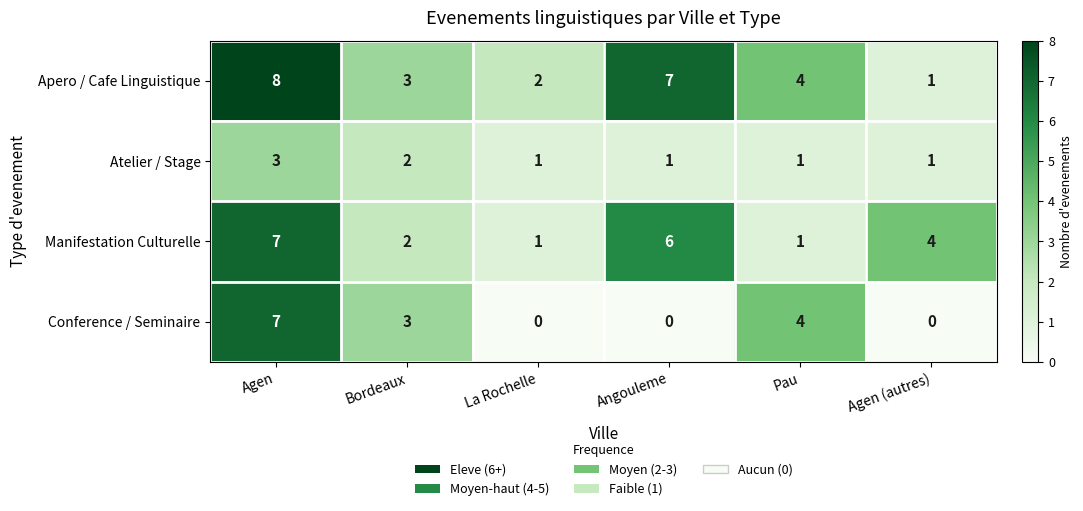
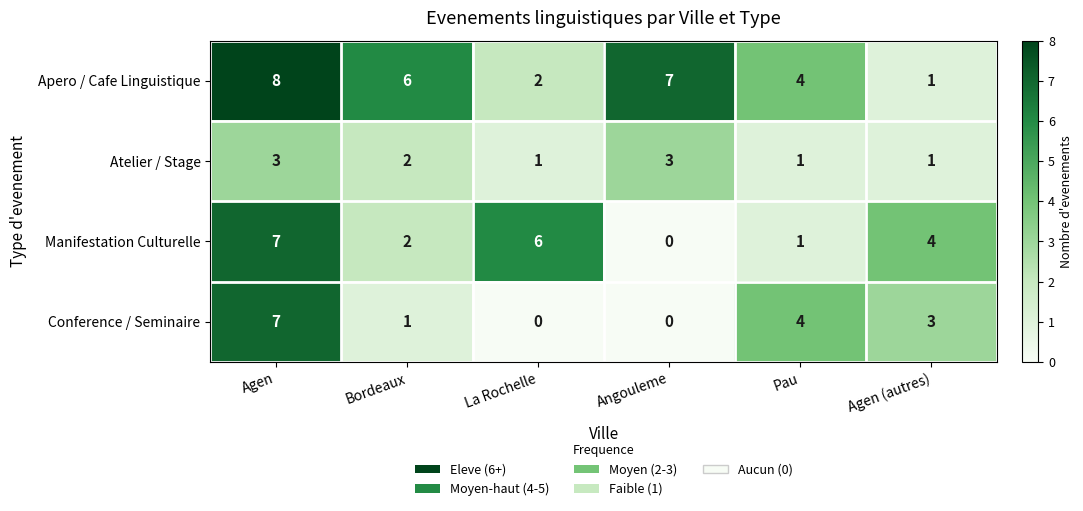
  {
    "Apero / Cafe Linguistique": {
      "Agen": 8,
-     "Bordeaux": 3,
+     "Bordeaux": 6,
      "La Rochelle": 2,
      "Angouleme": 7,
      "Pau": 4,
      "Agen (autres)": 1
    },
    "Atelier / Stage": {
      "Agen": 3,
      "Bordeaux": 2,
      "La Rochelle": 1,
-     "Angouleme": 1,
+     "Angouleme": 3,
      "Pau": 1,
      "Agen (autres)": 1
    },
    "Manifestation Culturelle": {
      "Agen": 7,
      "Bordeaux": 2,
-     "La Rochelle": 1,
-     "Angouleme": 6,
+     "La Rochelle": 6,
+     "Angouleme": 0,
      "Pau": 1,
      "Agen (autres)": 4
    },
    "Conference / Seminaire": {
      "Agen": 7,
-     "Bordeaux": 3,
+     "Bordeaux": 1,
      "La Rochelle": 0,
      "Angouleme": 0,
      "Pau": 4,
-     "Agen (autres)": 0
+     "Agen (autres)": 3
    }
  }
